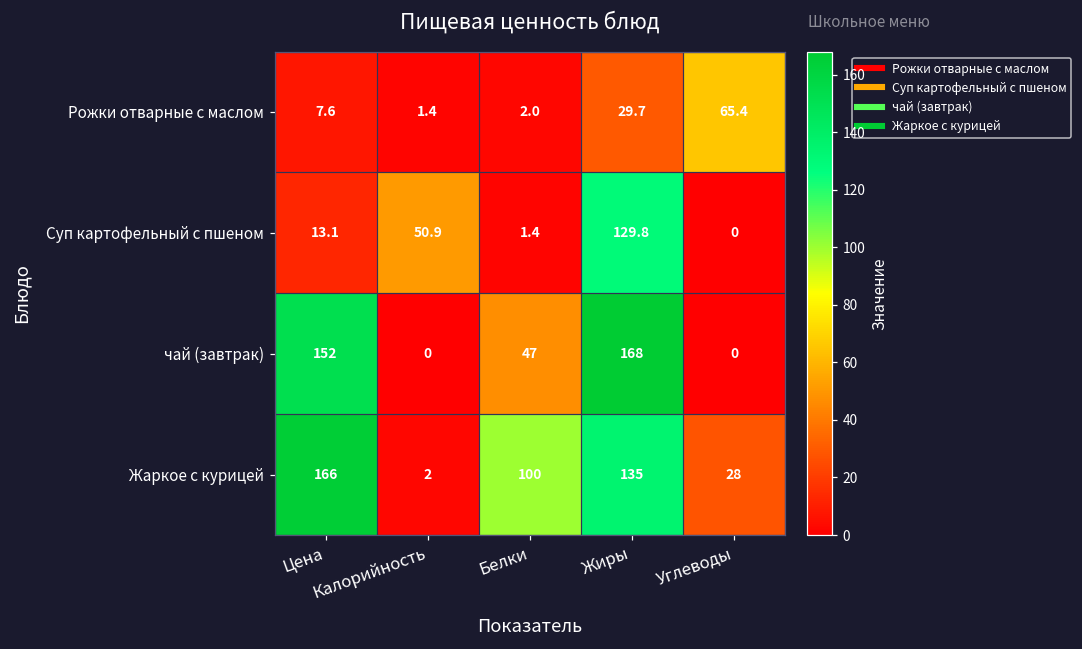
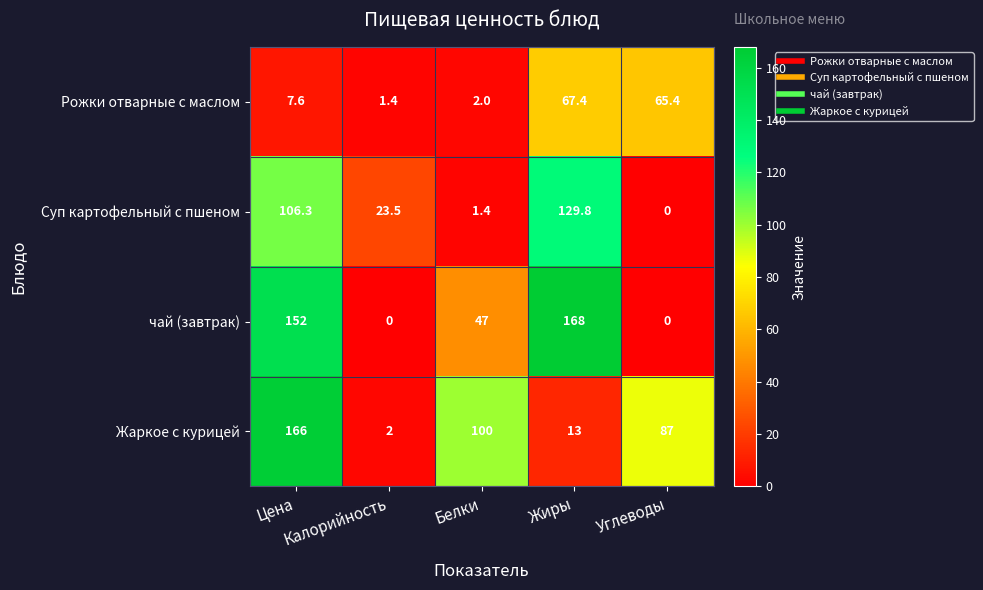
  {
    "Рожки отварные с маслом": {
      "Цена": 7.6,
      "Калорийность": 1.4,
      "Белки": 2.0,
-     "Жиры": 29.7,
+     "Жиры": 67.4,
      "Углеводы": 65.4
    },
    "Суп картофельный с пшеном": {
-     "Цена": 13.1,
-     "Калорийность": 50.9,
+     "Цена": 106.3,
+     "Калорийность": 23.5,
      "Белки": 1.4,
      "Жиры": 129.8,
      "Углеводы": 0
    },
    "чай (завтрак)": {
      "Цена": 152,
      "Калорийность": 0,
      "Белки": 47,
      "Жиры": 168,
      "Углеводы": 0
    },
    "Жаркое с курицей": {
      "Цена": 166,
      "Калорийность": 2,
      "Белки": 100,
-     "Жиры": 135,
-     "Углеводы": 28
+     "Жиры": 13,
+     "Углеводы": 87
    }
  }
